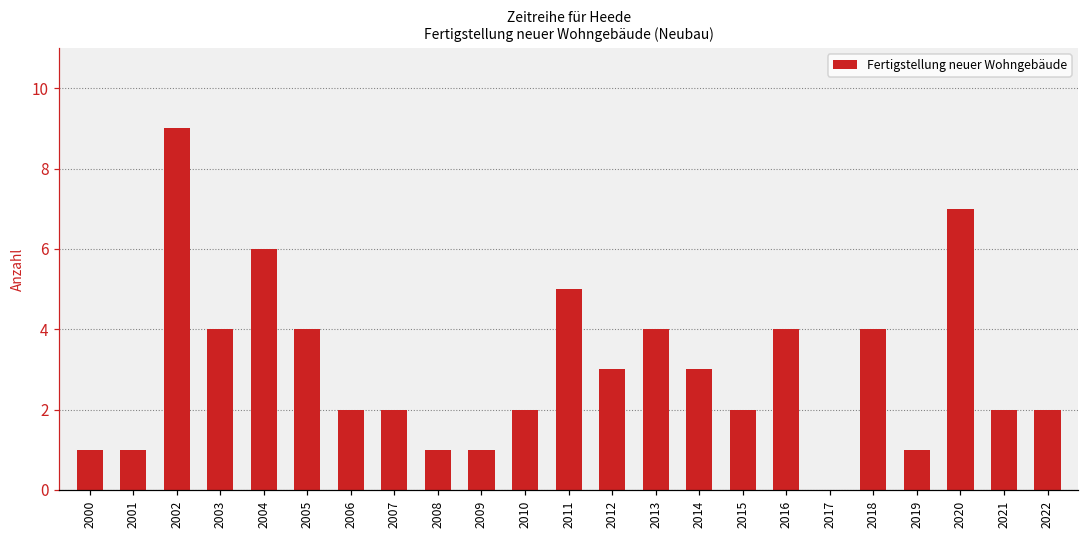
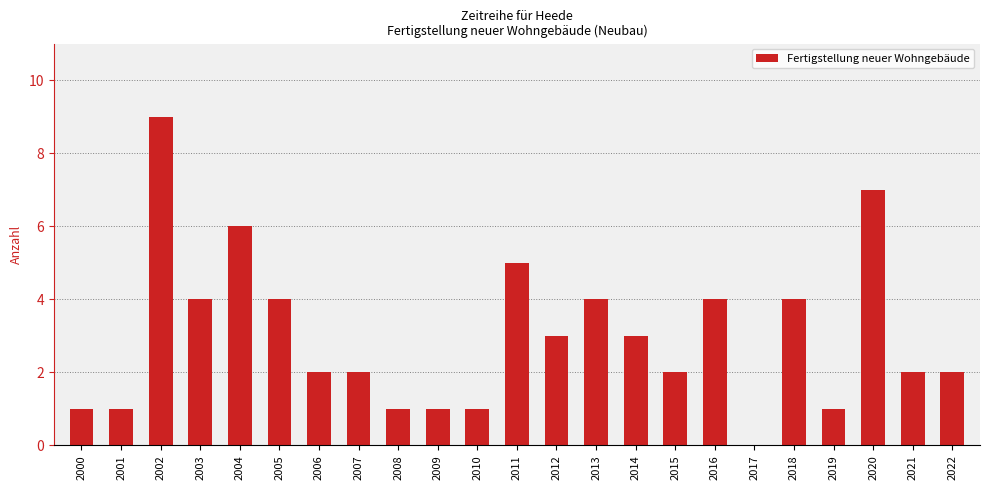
  {
    "2000": 1,
    "2001": 1,
    "2002": 9,
    "2003": 4,
    "2004": 6,
    "2005": 4,
    "2006": 2,
    "2007": 2,
    "2008": 1,
    "2009": 1,
-   "2010": 2,
+   "2010": 1,
    "2011": 5,
    "2012": 3,
    "2013": 4,
    "2014": 3,
    "2015": 2,
    "2016": 4,
    "2017": 0,
    "2018": 4,
    "2019": 1,
    "2020": 7,
    "2021": 2,
    "2022": 2
  }
